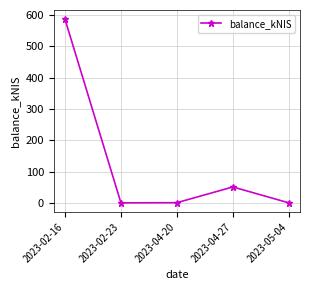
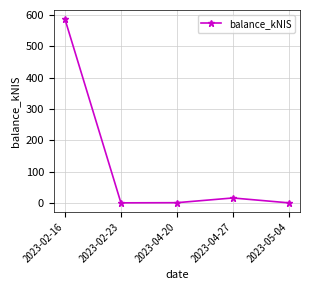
  {
    "2023-02-16": 590,
    "2023-02-23": 0,
    "2023-04-20": 0,
-   "2023-04-27": 50,
+   "2023-04-27": 20,
    "2023-05-04": 0
  }
